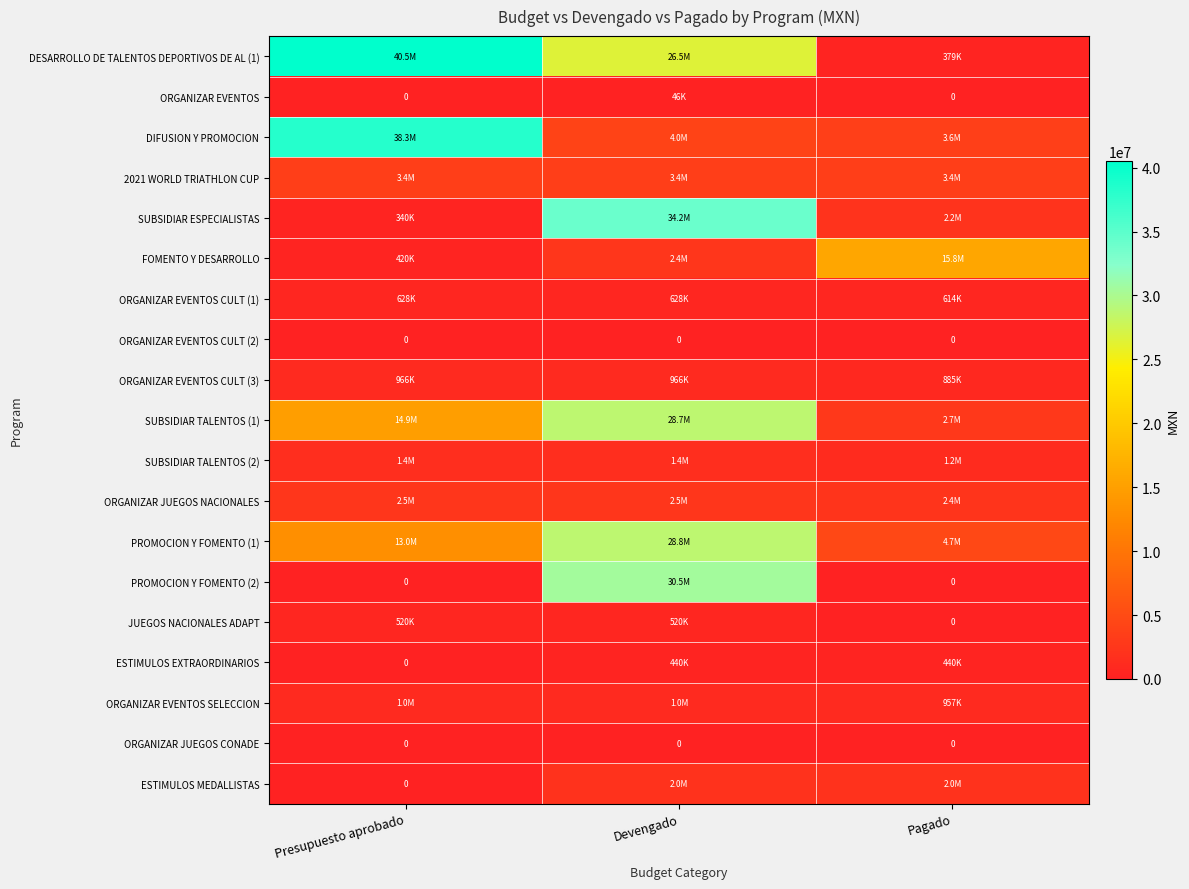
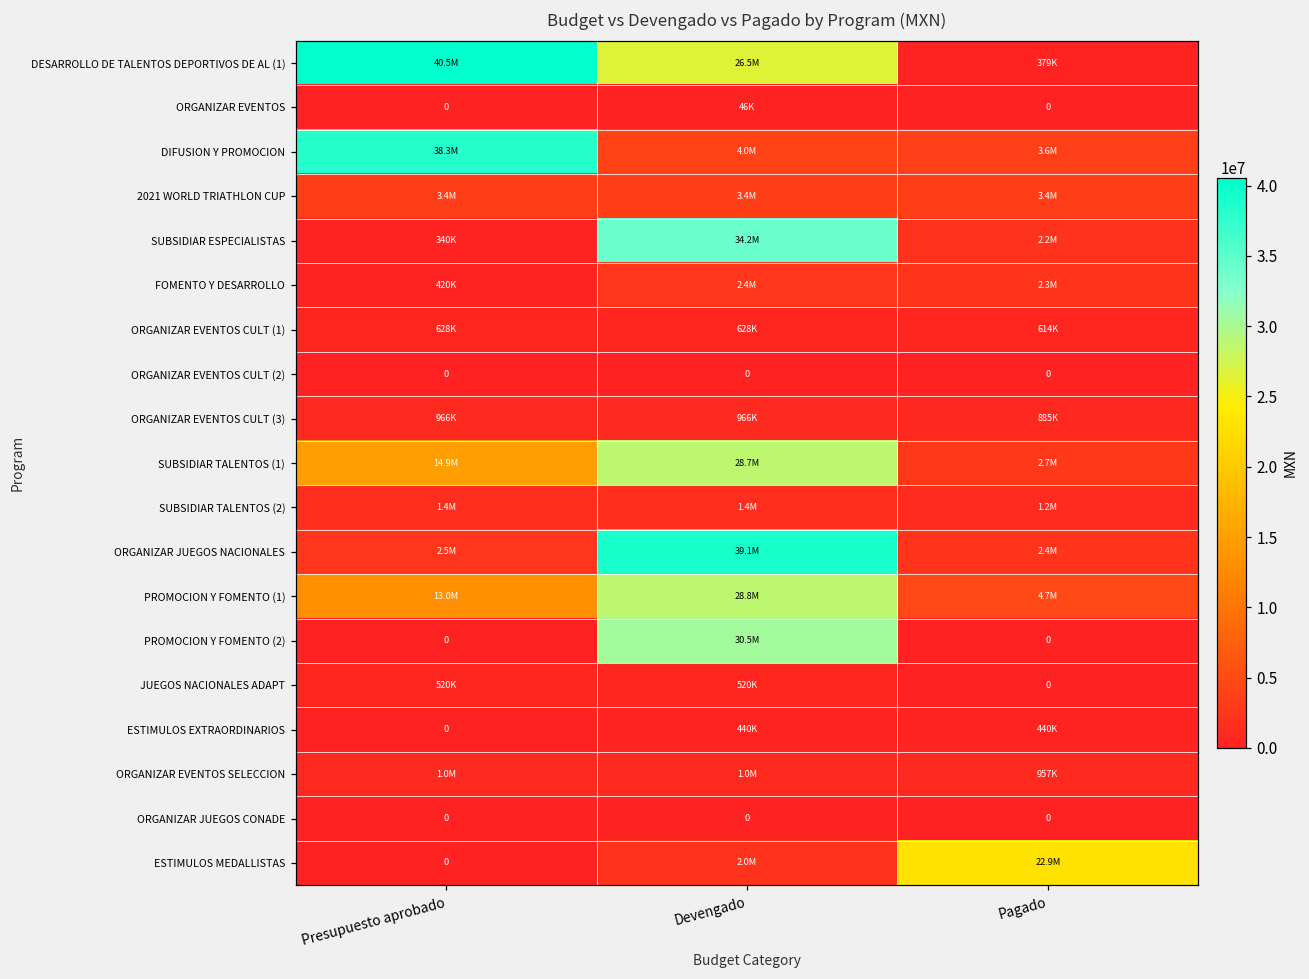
  {
    "DESARROLLO DE TALENTOS DEPORTIVOS DE AL (1)": {
      "Presupuesto aprobado": "40.5M",
      "Devengado": "26.5M",
      "Pagado": "379K"
    },
    "ORGANIZAR EVENTOS": {
      "Presupuesto aprobado": "0",
      "Devengado": "46K",
      "Pagado": "0"
    },
    "DIFUSION Y PROMOCION": {
      "Presupuesto aprobado": "38.3M",
      "Devengado": "4.0M",
      "Pagado": "3.6M"
    },
    "2021 WORLD TRIATHLON CUP": {
      "Presupuesto aprobado": "3.4M",
      "Devengado": "3.4M",
      "Pagado": "3.4M"
    },
    "SUBSIDIAR ESPECIALISTAS": {
      "Presupuesto aprobado": "340K",
      "Devengado": "34.2M",
      "Pagado": "2.2M"
    },
    "FOMENTO Y DESARROLLO": {
      "Presupuesto aprobado": "420K",
      "Devengado": "2.4M",
-     "Pagado": "15.8M"
+     "Pagado": "2.3M"
    },
    "ORGANIZAR EVENTOS CULT (1)": {
      "Presupuesto aprobado": "628K",
      "Devengado": "628K",
      "Pagado": "614K"
    },
    "ORGANIZAR EVENTOS CULT (2)": {
      "Presupuesto aprobado": "0",
      "Devengado": "0",
      "Pagado": "0"
    },
    "ORGANIZAR EVENTOS CULT (3)": {
      "Presupuesto aprobado": "966K",
      "Devengado": "966K",
      "Pagado": "885K"
    },
    "SUBSIDIAR TALENTOS (1)": {
      "Presupuesto aprobado": "14.9M",
      "Devengado": "28.7M",
      "Pagado": "2.7M"
    },
    "SUBSIDIAR TALENTOS (2)": {
      "Presupuesto aprobado": "1.4M",
      "Devengado": "1.4M",
      "Pagado": "1.2M"
    },
    "ORGANIZAR JUEGOS NACIONALES": {
      "Presupuesto aprobado": "2.5M",
-     "Devengado": "2.5M",
+     "Devengado": "39.1M",
      "Pagado": "2.4M"
    },
    "PROMOCION Y FOMENTO (1)": {
      "Presupuesto aprobado": "13.0M",
      "Devengado": "28.8M",
      "Pagado": "4.7M"
    },
    "PROMOCION Y FOMENTO (2)": {
      "Presupuesto aprobado": "0",
      "Devengado": "30.5M",
      "Pagado": "0"
    },
    "JUEGOS NACIONALES ADAPT": {
      "Presupuesto aprobado": "520K",
      "Devengado": "520K",
      "Pagado": "0"
    },
    "ESTIMULOS EXTRAORDINARIOS": {
      "Presupuesto aprobado": "0",
      "Devengado": "440K",
      "Pagado": "440K"
    },
    "ORGANIZAR EVENTOS SELECCION": {
      "Presupuesto aprobado": "1.0M",
      "Devengado": "1.0M",
      "Pagado": "957K"
    },
    "ORGANIZAR JUEGOS CONADE": {
      "Presupuesto aprobado": "0",
      "Devengado": "0",
      "Pagado": "0"
    },
    "ESTIMULOS MEDALLISTAS": {
      "Presupuesto aprobado": "0",
      "Devengado": "2.0M",
-     "Pagado": "2.0M"
+     "Pagado": "22.9M"
    }
  }
